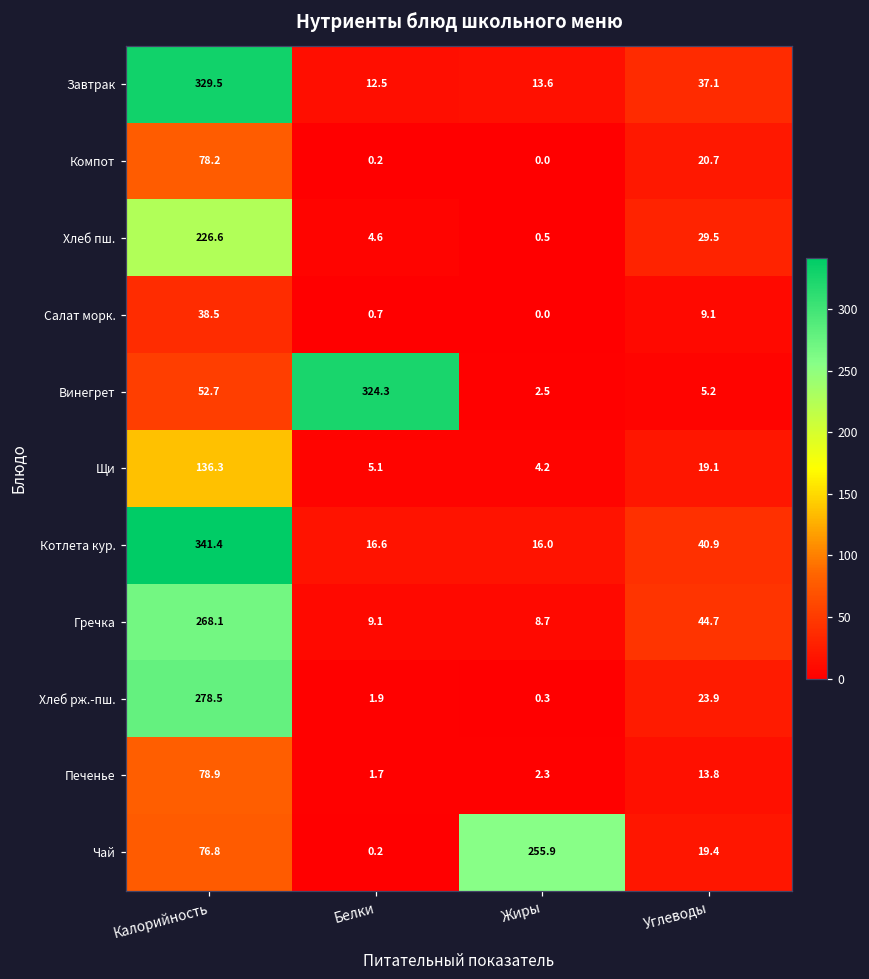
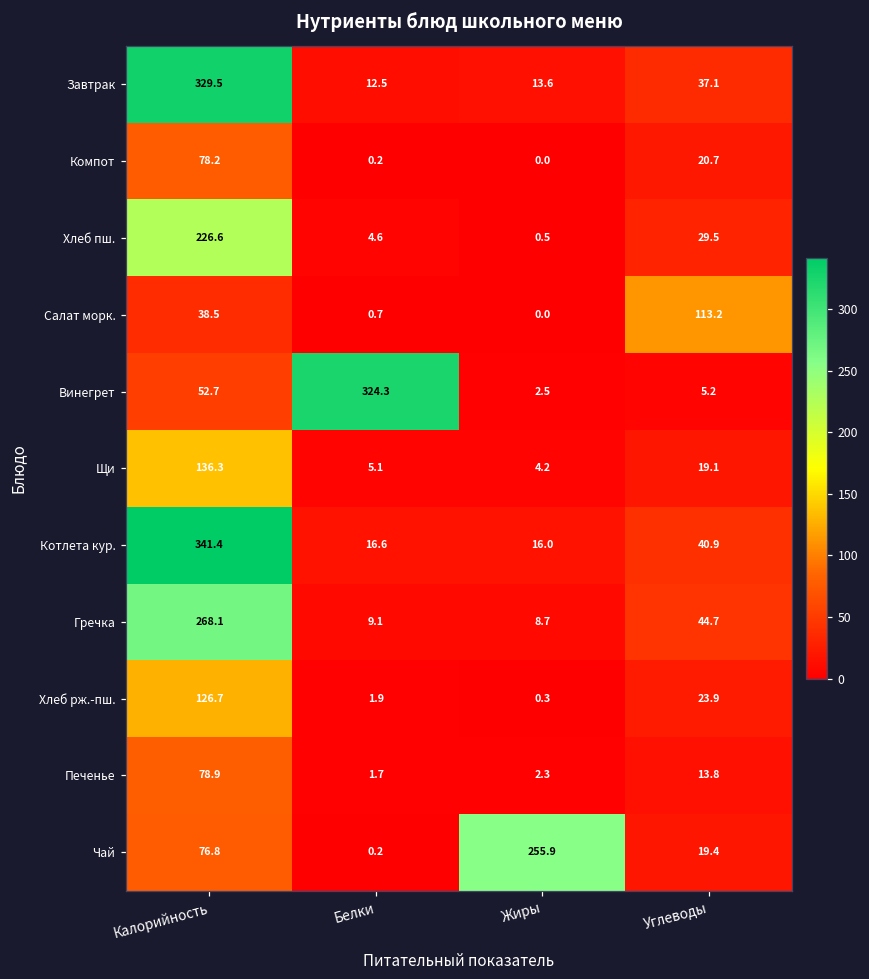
  {
    "Завтрак": {
      "Калорийность": 329.5,
      "Белки": 12.5,
      "Жиры": 13.6,
      "Углеводы": 37.1
    },
    "Компот": {
      "Калорийность": 78.2,
      "Белки": 0.2,
      "Жиры": 0.0,
      "Углеводы": 20.7
    },
    "Хлеб пш.": {
      "Калорийность": 226.6,
      "Белки": 4.6,
      "Жиры": 0.5,
      "Углеводы": 29.5
    },
    "Салат морк.": {
      "Калорийность": 38.5,
      "Белки": 0.7,
      "Жиры": 0.0,
-     "Углеводы": 9.1
+     "Углеводы": 113.2
    },
    "Винегрет": {
      "Калорийность": 52.7,
      "Белки": 324.3,
      "Жиры": 2.5,
      "Углеводы": 5.2
    },
    "Щи": {
      "Калорийность": 136.3,
      "Белки": 5.1,
      "Жиры": 4.2,
      "Углеводы": 19.1
    },
    "Котлета кур.": {
      "Калорийность": 341.4,
      "Белки": 16.6,
      "Жиры": 16.0,
      "Углеводы": 40.9
    },
    "Гречка": {
      "Калорийность": 268.1,
      "Белки": 9.1,
      "Жиры": 8.7,
      "Углеводы": 44.7
    },
    "Хлеб рж.-пш.": {
-     "Калорийность": 278.5,
+     "Калорийность": 126.7,
      "Белки": 1.9,
      "Жиры": 0.3,
      "Углеводы": 23.9
    },
    "Печенье": {
      "Калорийность": 78.9,
      "Белки": 1.7,
      "Жиры": 2.3,
      "Углеводы": 13.8
    },
    "Чай": {
      "Калорийность": 76.8,
      "Белки": 0.2,
      "Жиры": 255.9,
      "Углеводы": 19.4
    }
  }
